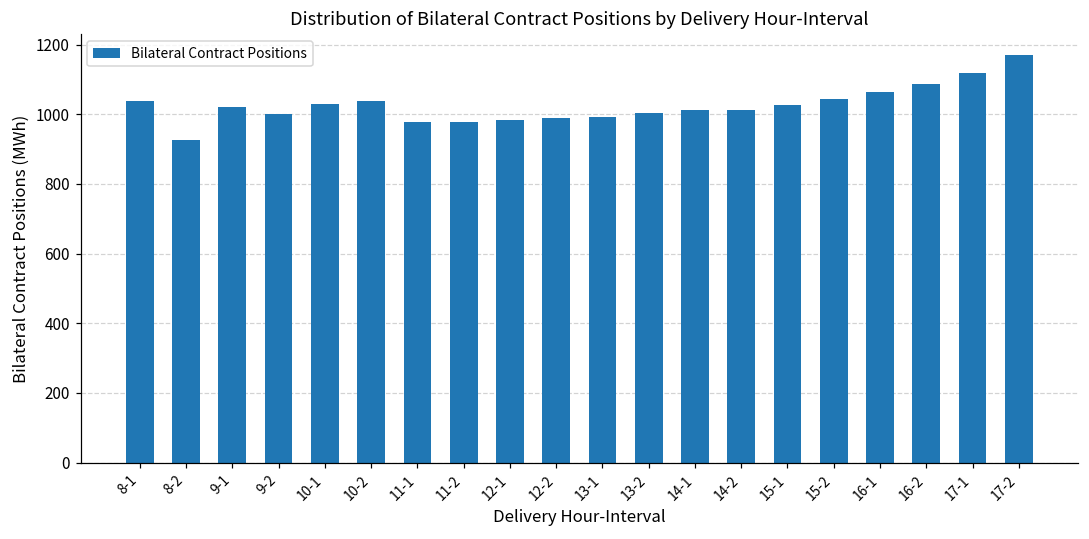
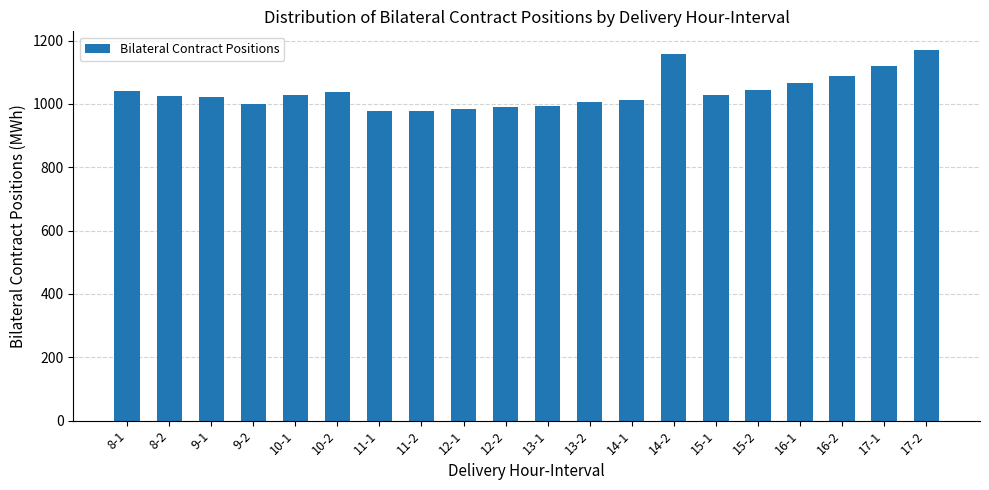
  {
    "8-1": 1040,
-   "8-2": 930,
+   "8-2": 1020,
    "9-1": 1020,
    "9-2": 1000,
    "10-1": 1030,
    "10-2": 1040,
    "11-1": 980,
    "11-2": 980,
    "12-1": 980,
    "12-2": 990,
    "13-1": 990,
    "13-2": 1000,
    "14-1": 1010,
-   "14-2": 1010,
+   "14-2": 1160,
    "15-1": 1030,
    "15-2": 1040,
    "16-1": 1070,
    "16-2": 1090,
    "17-1": 1120,
    "17-2": 1170
  }
